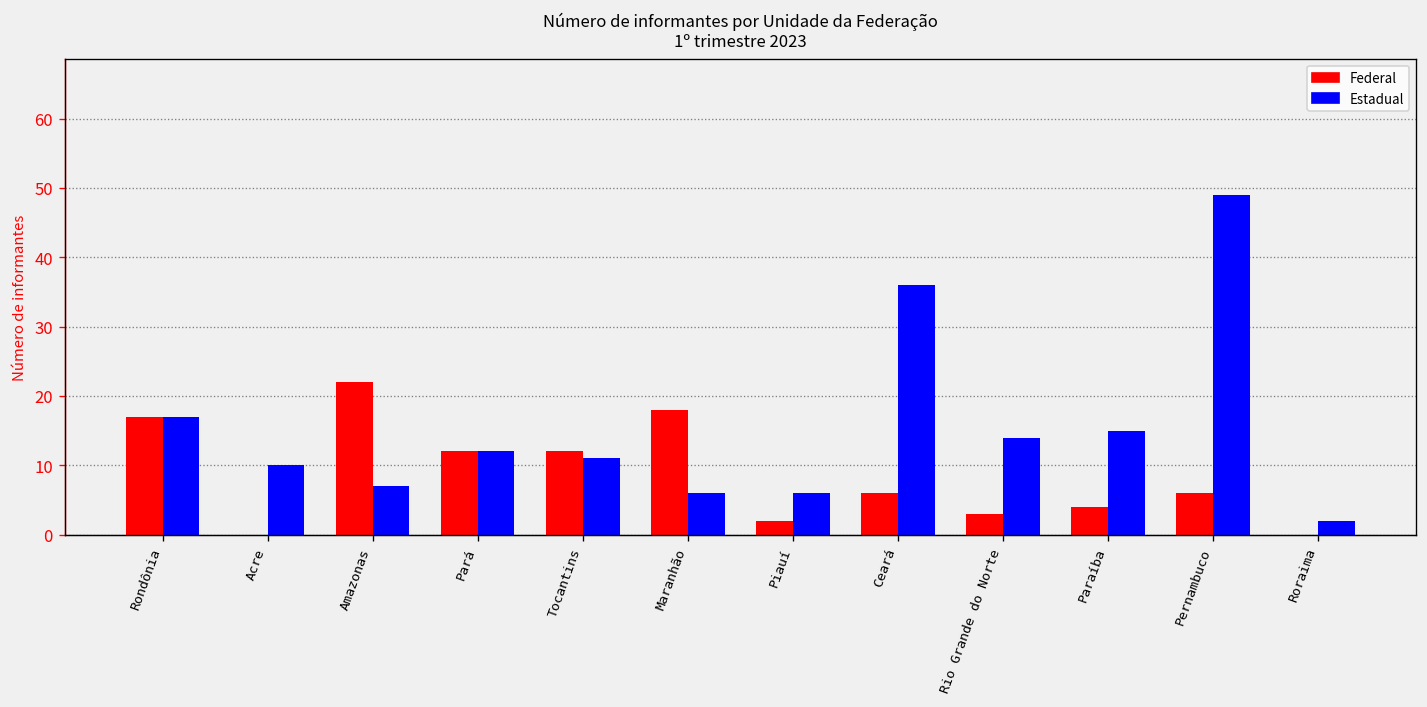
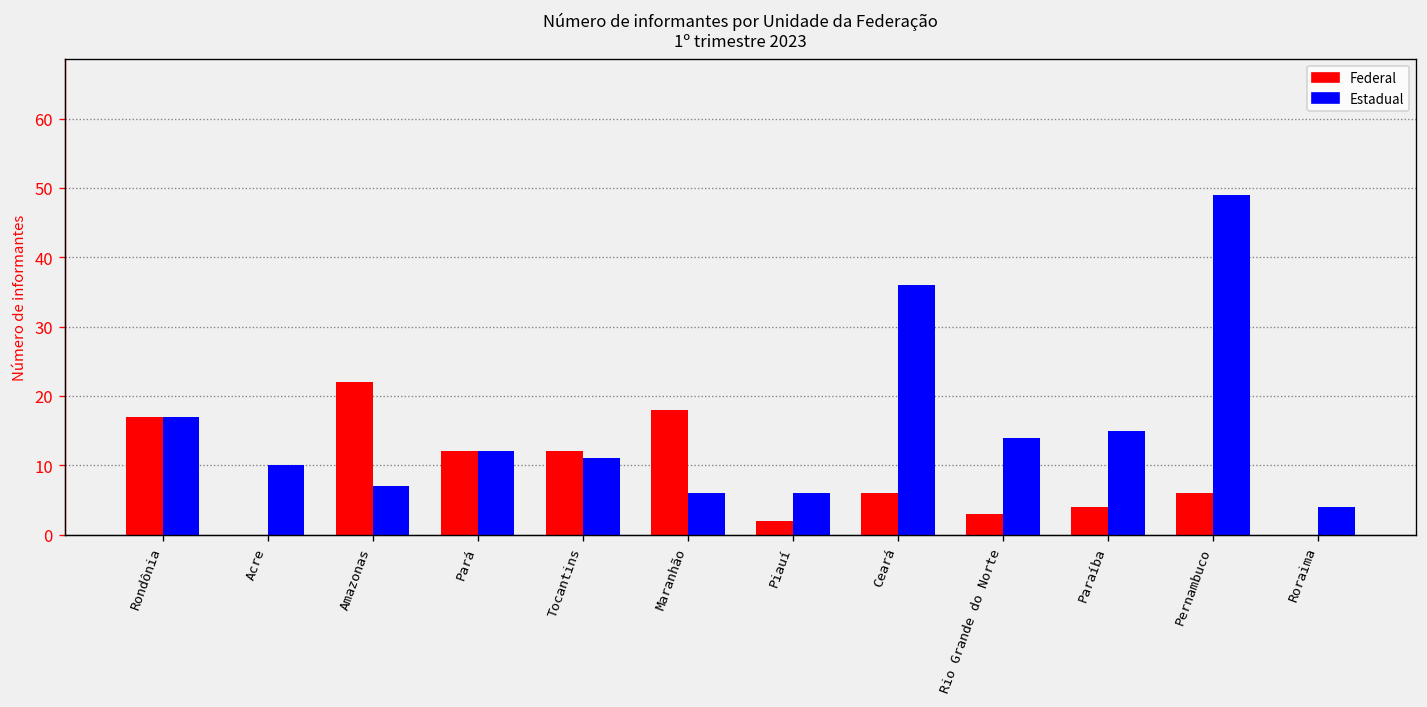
  {
    "Federal": {
      "Rondônia": 17,
      "Acre": 0,
      "Amazonas": 22,
      "Pará": 12,
      "Tocantins": 12,
      "Maranhão": 18,
      "Piauí": 2,
      "Ceará": 6,
      "Rio Grande do Norte": 3,
      "Paraíba": 4,
      "Pernambuco": 6,
      "Roraima": 0
    },
    "Estadual": {
      "Rondônia": 17,
      "Acre": 10,
      "Amazonas": 7,
      "Pará": 12,
      "Tocantins": 11,
      "Maranhão": 6,
      "Piauí": 6,
      "Ceará": 36,
      "Rio Grande do Norte": 14,
      "Paraíba": 15,
      "Pernambuco": 49,
-     "Roraima": 2
+     "Roraima": 4
    }
  }
